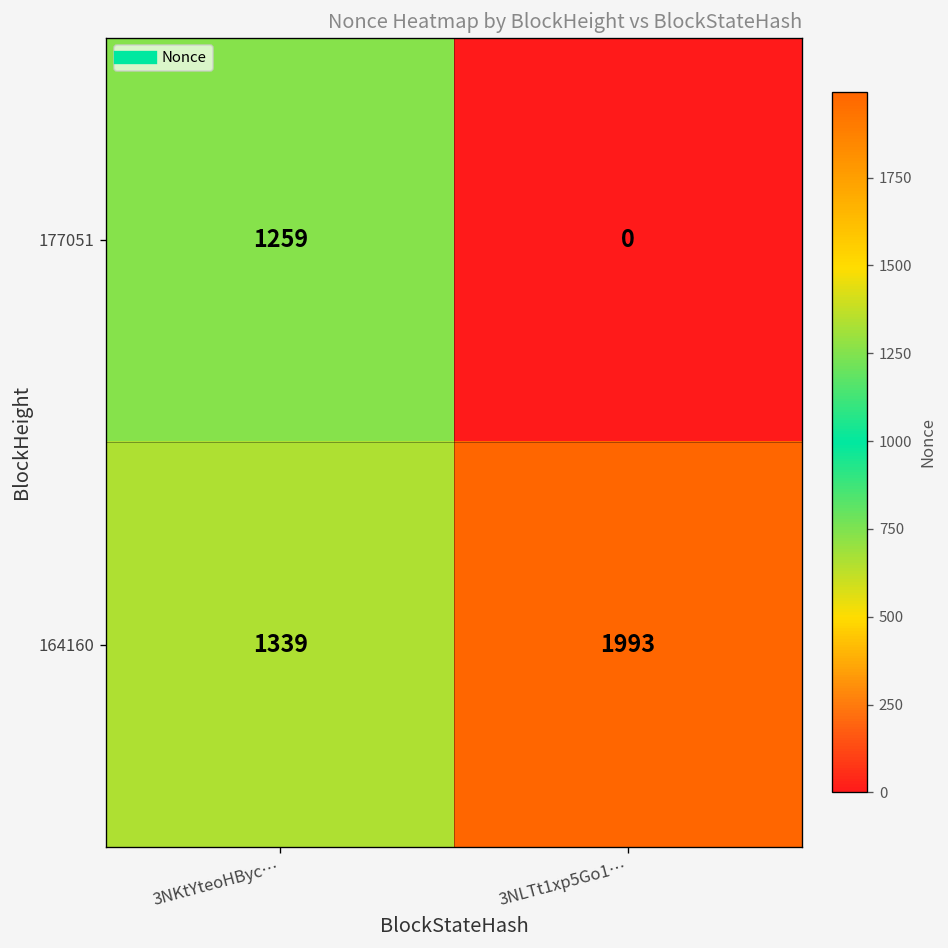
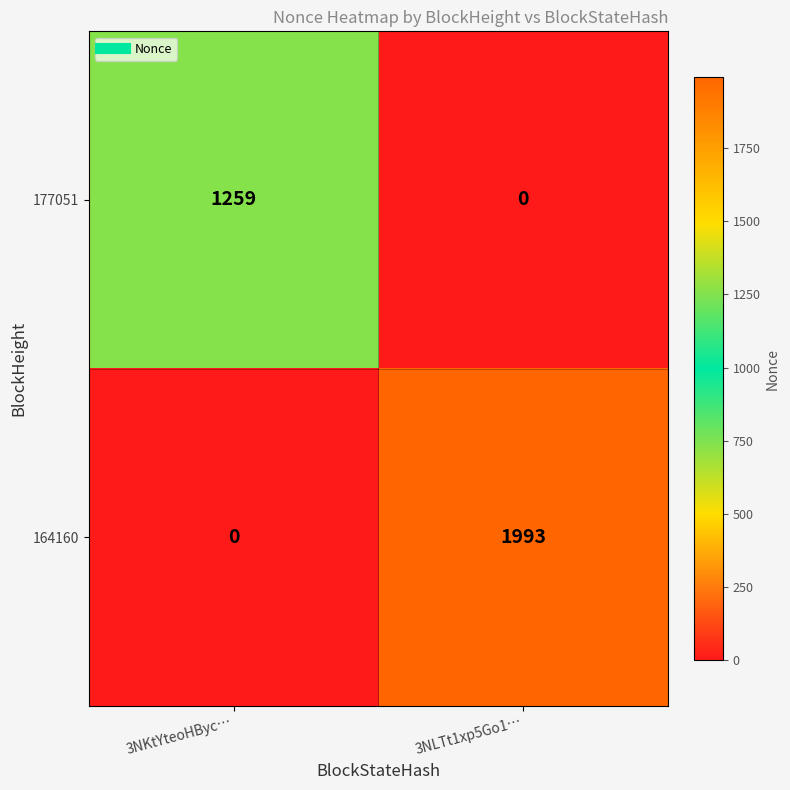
  {
    "177051": {
      "3NKtYteoHByc…": 1259,
      "3NLTt1xp5Go1…": 0
    },
    "164160": {
-     "3NKtYteoHByc…": 1339,
+     "3NKtYteoHByc…": 0,
      "3NLTt1xp5Go1…": 1993
    }
  }
